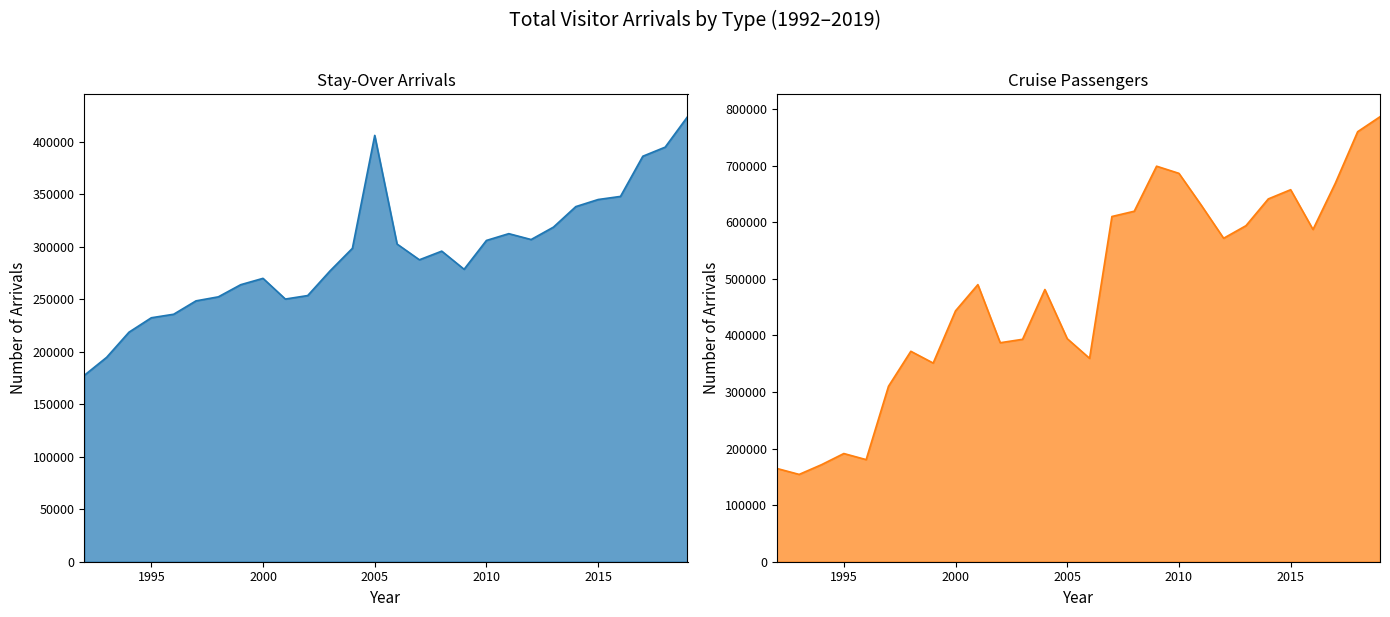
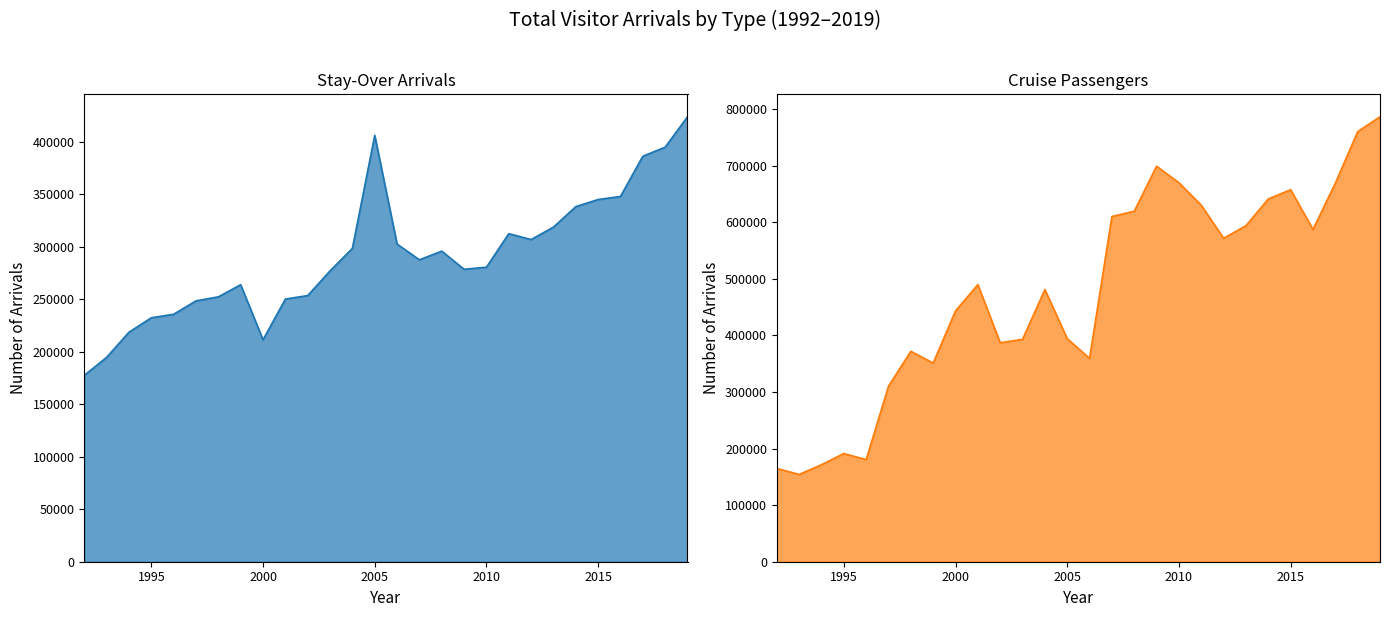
  {
    "Stay-Over Arrivals": {
      "1995": 232000,
-     "2000": 270000,
+     "2000": 211000,
      "2005": 406000,
-     "2010": 306000,
+     "2010": 280000,
      "2015": 345000
    },
    "Cruise Passengers": {
      "1995": 190000,
      "2000": 440000,
      "2005": 390000,
-     "2010": 690000,
+     "2010": 670000,
      "2015": 660000
    }
  }
